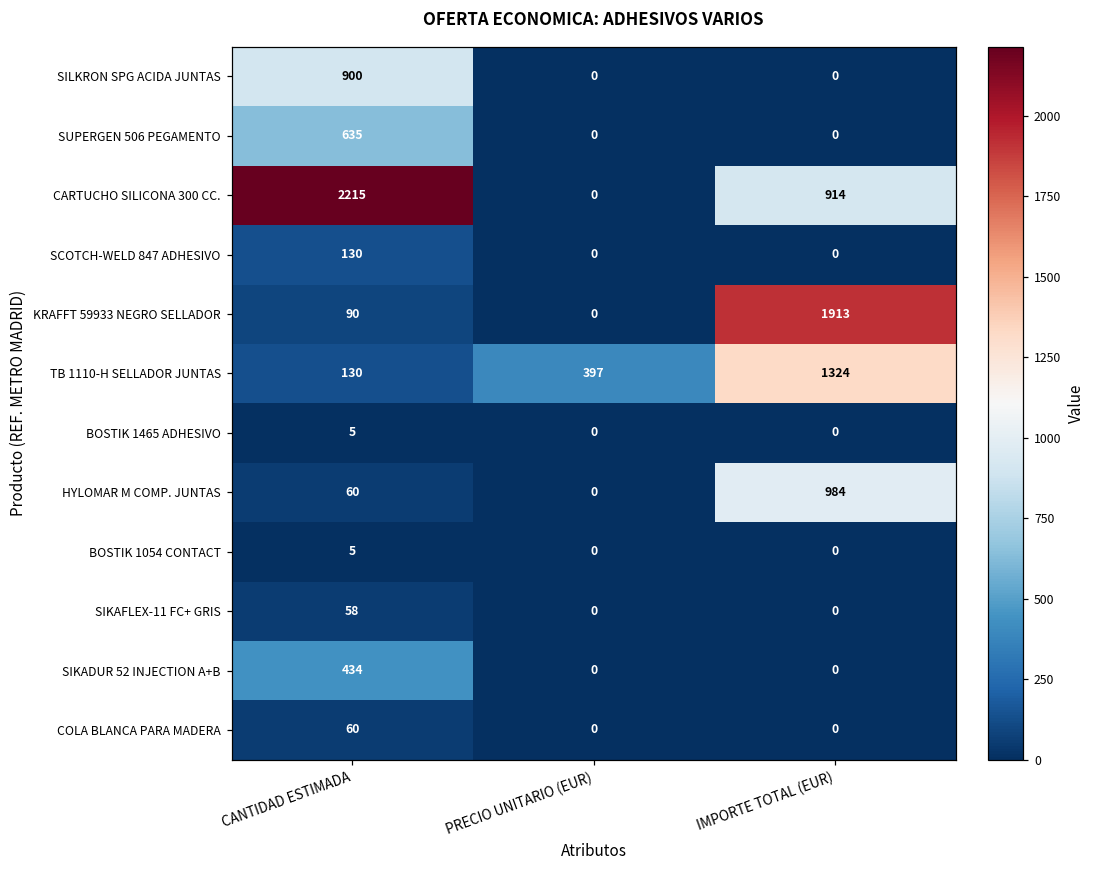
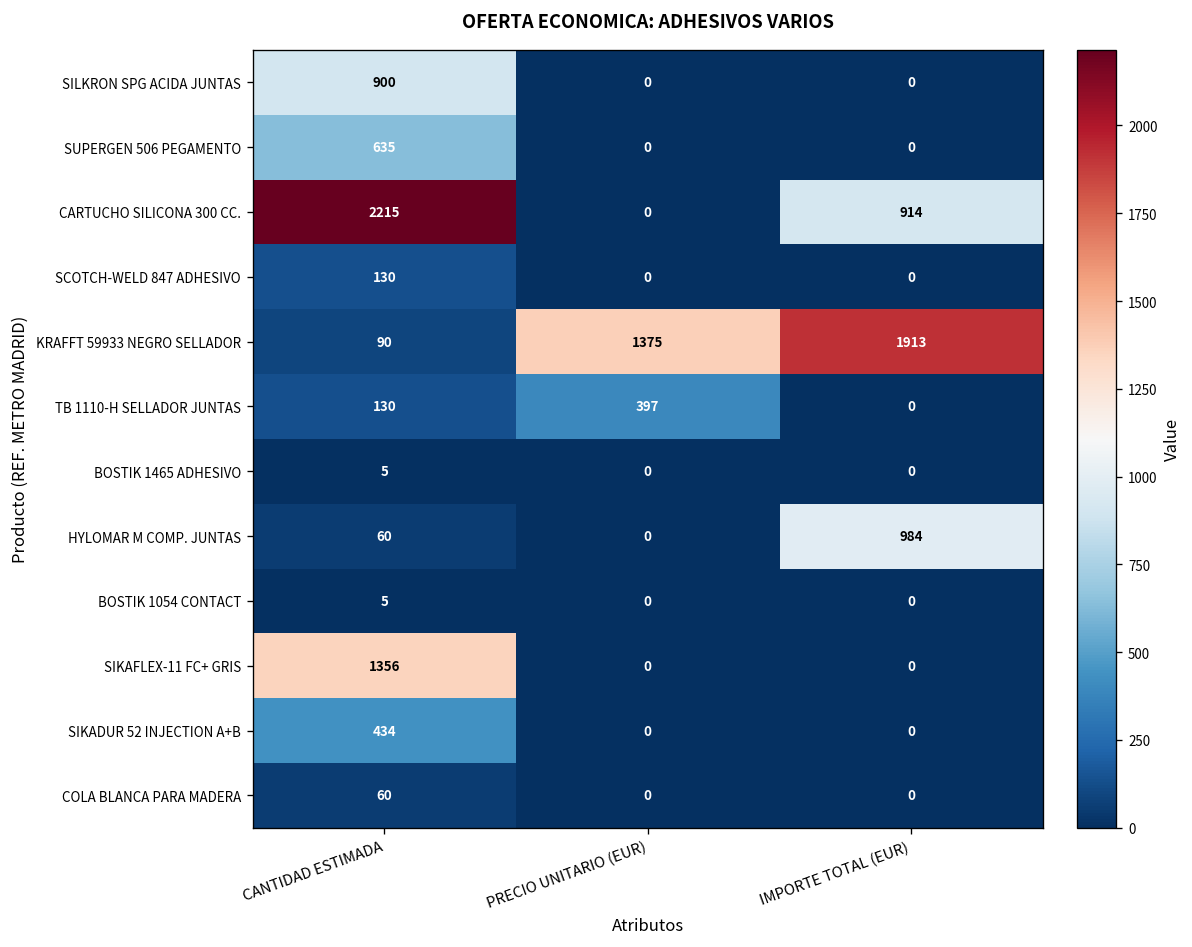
  {
    "SILKRON SPG ACIDA JUNTAS": {
      "CANTIDAD ESTIMADA": 900,
      "PRECIO UNITARIO (EUR)": 0,
      "IMPORTE TOTAL (EUR)": 0
    },
    "SUPERGEN 506 PEGAMENTO": {
      "CANTIDAD ESTIMADA": 635,
      "PRECIO UNITARIO (EUR)": 0,
      "IMPORTE TOTAL (EUR)": 0
    },
    "CARTUCHO SILICONA 300 CC.": {
      "CANTIDAD ESTIMADA": 2215,
      "PRECIO UNITARIO (EUR)": 0,
      "IMPORTE TOTAL (EUR)": 914
    },
    "SCOTCH-WELD 847 ADHESIVO": {
      "CANTIDAD ESTIMADA": 130,
      "PRECIO UNITARIO (EUR)": 0,
      "IMPORTE TOTAL (EUR)": 0
    },
    "KRAFFT 59933 NEGRO SELLADOR": {
      "CANTIDAD ESTIMADA": 90,
-     "PRECIO UNITARIO (EUR)": 0,
+     "PRECIO UNITARIO (EUR)": 1375,
      "IMPORTE TOTAL (EUR)": 1913
    },
    "TB 1110-H SELLADOR JUNTAS": {
      "CANTIDAD ESTIMADA": 130,
      "PRECIO UNITARIO (EUR)": 397,
-     "IMPORTE TOTAL (EUR)": 1324
+     "IMPORTE TOTAL (EUR)": 0
    },
    "BOSTIK 1465 ADHESIVO": {
      "CANTIDAD ESTIMADA": 5,
      "PRECIO UNITARIO (EUR)": 0,
      "IMPORTE TOTAL (EUR)": 0
    },
    "HYLOMAR M COMP. JUNTAS": {
      "CANTIDAD ESTIMADA": 60,
      "PRECIO UNITARIO (EUR)": 0,
      "IMPORTE TOTAL (EUR)": 984
    },
    "BOSTIK 1054 CONTACT": {
      "CANTIDAD ESTIMADA": 5,
      "PRECIO UNITARIO (EUR)": 0,
      "IMPORTE TOTAL (EUR)": 0
    },
    "SIKAFLEX-11 FC+ GRIS": {
-     "CANTIDAD ESTIMADA": 58,
+     "CANTIDAD ESTIMADA": 1356,
      "PRECIO UNITARIO (EUR)": 0,
      "IMPORTE TOTAL (EUR)": 0
    },
    "SIKADUR 52 INJECTION A+B": {
      "CANTIDAD ESTIMADA": 434,
      "PRECIO UNITARIO (EUR)": 0,
      "IMPORTE TOTAL (EUR)": 0
    },
    "COLA BLANCA PARA MADERA": {
      "CANTIDAD ESTIMADA": 60,
      "PRECIO UNITARIO (EUR)": 0,
      "IMPORTE TOTAL (EUR)": 0
    }
  }
